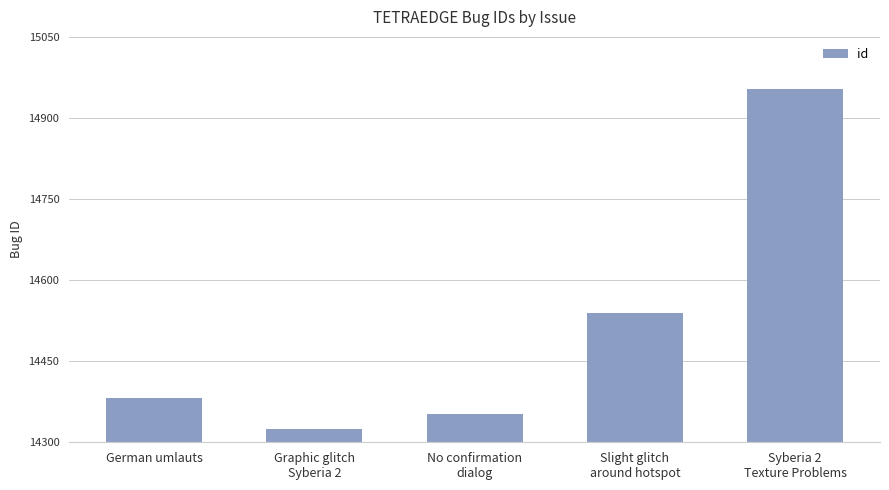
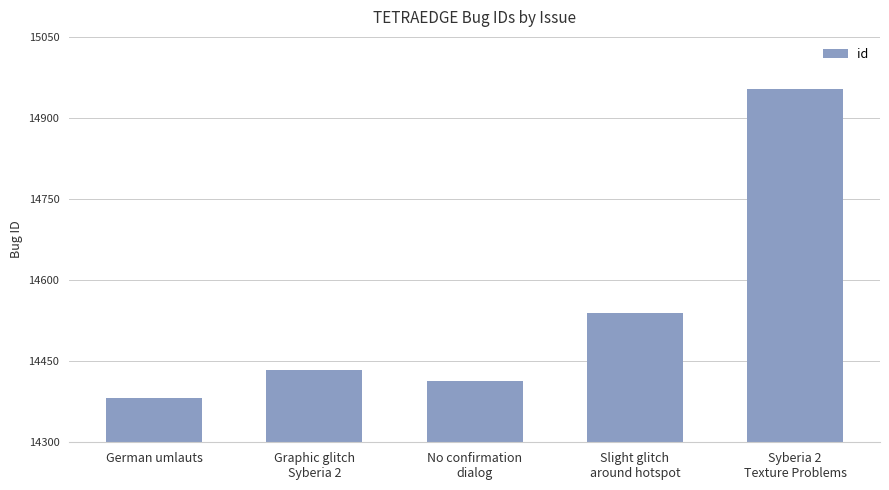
  {
    "German umlauts": 14380,
-   "Graphic glitch Syberia 2": 14330,
-   "No confirmation dialog": 14350,
+   "Graphic glitch Syberia 2": 14430,
+   "No confirmation dialog": 14410,
    "Slight glitch around hotspot": 14540,
    "Syberia 2 Texture Problems": 14950
  }
